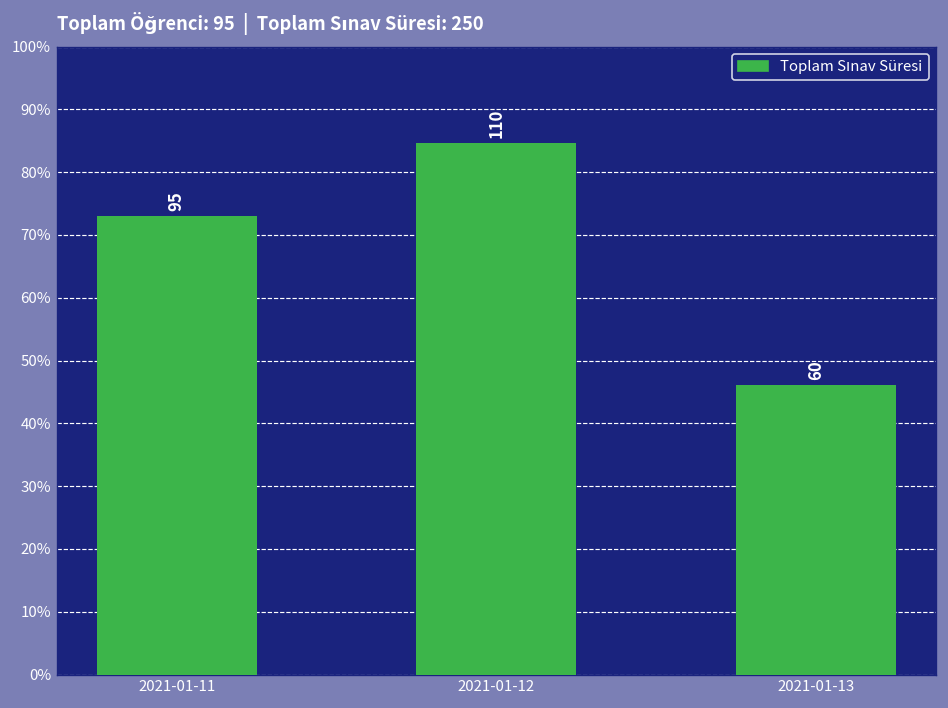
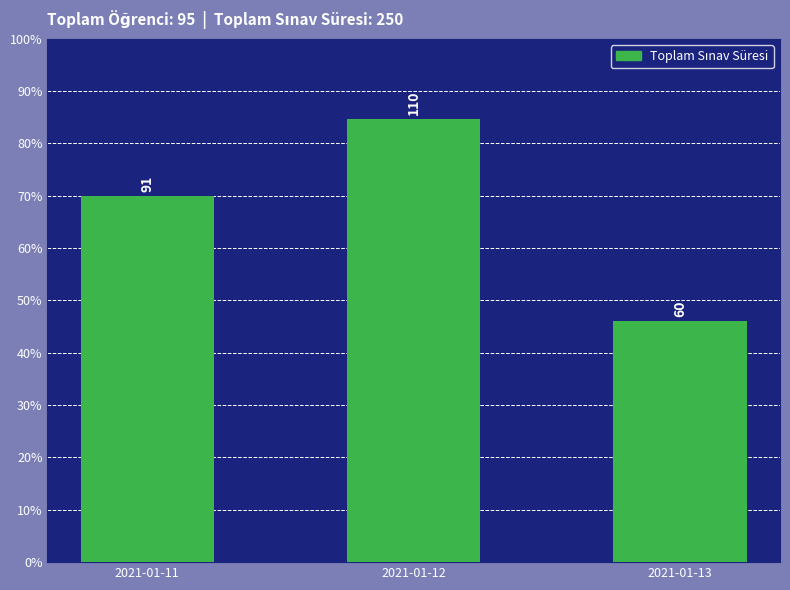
  {
-   "2021-01-11": 95,
+   "2021-01-11": 91,
    "2021-01-12": 110,
    "2021-01-13": 60
  }
